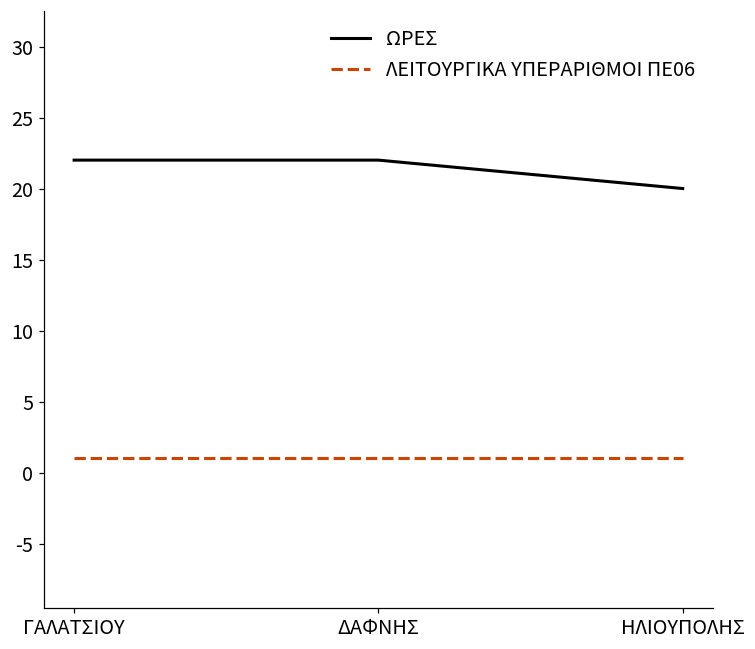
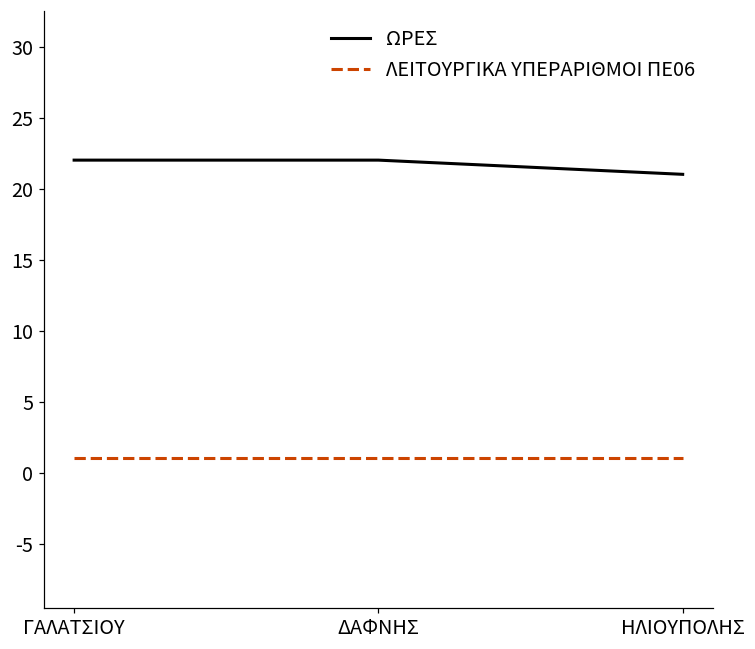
  {
    "ΩΡΕΣ": {
      "ΓΑΛΑΤΣΙΟΥ": 22,
      "ΔΑΦΝΗΣ": 22,
-     "ΗΛΙΟΥΠΟΛΗΣ": 20
+     "ΗΛΙΟΥΠΟΛΗΣ": 21
    },
    "ΛΕΙΤΟΥΡΓΙΚΑ ΥΠΕΡΑΡΙΘΜΟΙ ΠΕ06": {
      "ΓΑΛΑΤΣΙΟΥ": 1,
      "ΔΑΦΝΗΣ": 1,
      "ΗΛΙΟΥΠΟΛΗΣ": 1
    }
  }
